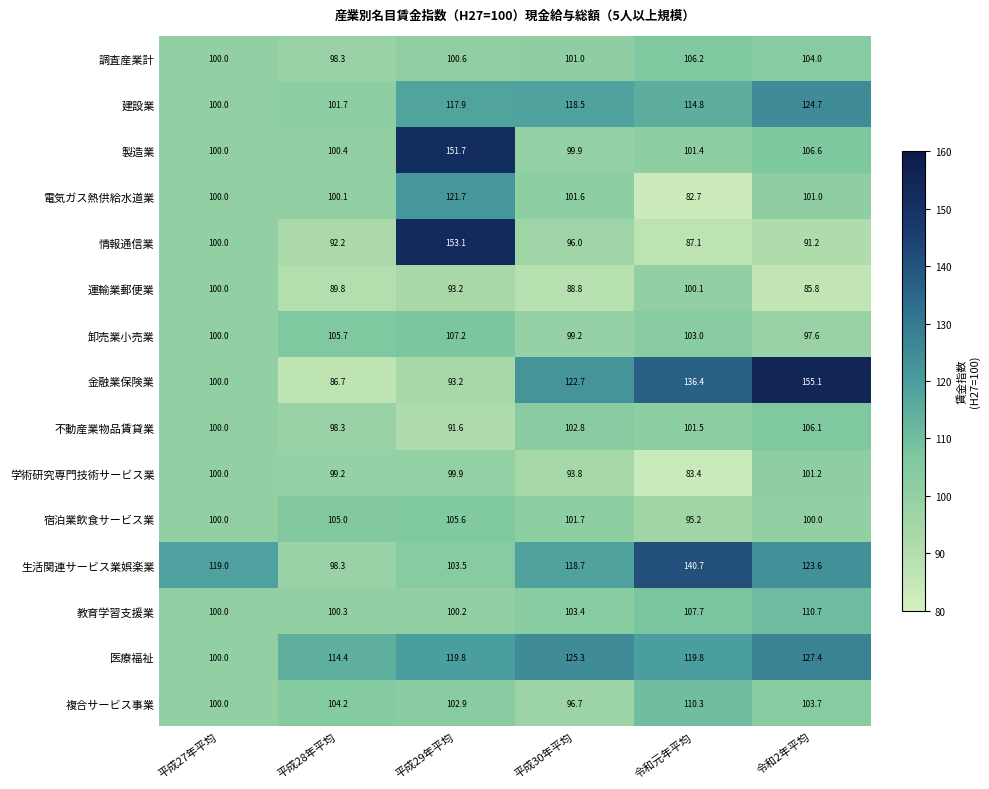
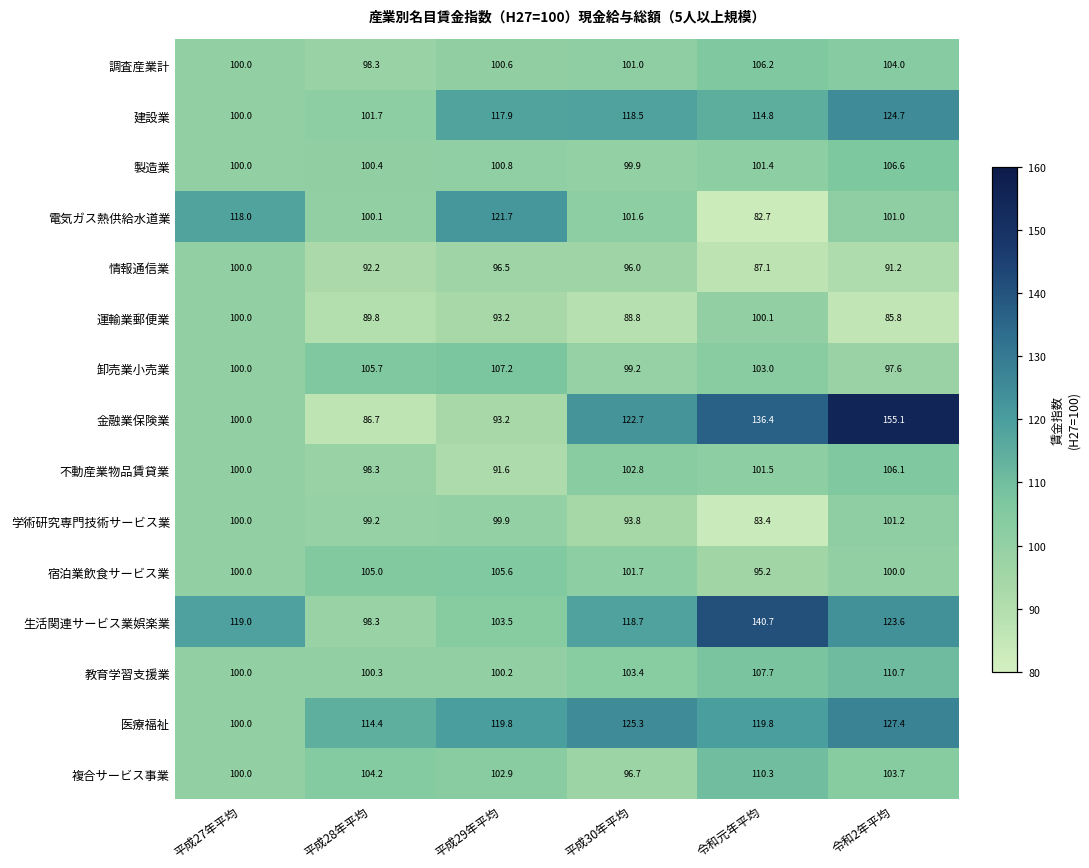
  {
    "調査産業計": {
      "平成27年平均": 100.0,
      "平成28年平均": 98.3,
      "平成29年平均": 100.6,
      "平成30年平均": 101.0,
      "令和元年平均": 106.2,
      "令和2年平均": 104.0
    },
    "建設業": {
      "平成27年平均": 100.0,
      "平成28年平均": 101.7,
      "平成29年平均": 117.9,
      "平成30年平均": 118.5,
      "令和元年平均": 114.8,
      "令和2年平均": 124.7
    },
    "製造業": {
      "平成27年平均": 100.0,
      "平成28年平均": 100.4,
-     "平成29年平均": 151.7,
+     "平成29年平均": 100.8,
      "平成30年平均": 99.9,
      "令和元年平均": 101.4,
      "令和2年平均": 106.6
    },
    "電気ガス熱供給水道業": {
-     "平成27年平均": 100.0,
+     "平成27年平均": 118.0,
      "平成28年平均": 100.1,
      "平成29年平均": 121.7,
      "平成30年平均": 101.6,
      "令和元年平均": 82.7,
      "令和2年平均": 101.0
    },
    "情報通信業": {
      "平成27年平均": 100.0,
      "平成28年平均": 92.2,
-     "平成29年平均": 153.1,
+     "平成29年平均": 96.5,
      "平成30年平均": 96.0,
      "令和元年平均": 87.1,
      "令和2年平均": 91.2
    },
    "運輸業郵便業": {
      "平成27年平均": 100.0,
      "平成28年平均": 89.8,
      "平成29年平均": 93.2,
      "平成30年平均": 88.8,
      "令和元年平均": 100.1,
      "令和2年平均": 85.8
    },
    "卸売業小売業": {
      "平成27年平均": 100.0,
      "平成28年平均": 105.7,
      "平成29年平均": 107.2,
      "平成30年平均": 99.2,
      "令和元年平均": 103.0,
      "令和2年平均": 97.6
    },
    "金融業保険業": {
      "平成27年平均": 100.0,
      "平成28年平均": 86.7,
      "平成29年平均": 93.2,
      "平成30年平均": 122.7,
      "令和元年平均": 136.4,
      "令和2年平均": 155.1
    },
    "不動産業物品賃貸業": {
      "平成27年平均": 100.0,
      "平成28年平均": 98.3,
      "平成29年平均": 91.6,
      "平成30年平均": 102.8,
      "令和元年平均": 101.5,
      "令和2年平均": 106.1
    },
    "学術研究専門技術サービス業": {
      "平成27年平均": 100.0,
      "平成28年平均": 99.2,
      "平成29年平均": 99.9,
      "平成30年平均": 93.8,
      "令和元年平均": 83.4,
      "令和2年平均": 101.2
    },
    "宿泊業飲食サービス業": {
      "平成27年平均": 100.0,
      "平成28年平均": 105.0,
      "平成29年平均": 105.6,
      "平成30年平均": 101.7,
      "令和元年平均": 95.2,
      "令和2年平均": 100.0
    },
    "生活関連サービス業娯楽業": {
      "平成27年平均": 119.0,
      "平成28年平均": 98.3,
      "平成29年平均": 103.5,
      "平成30年平均": 118.7,
      "令和元年平均": 140.7,
      "令和2年平均": 123.6
    },
    "教育学習支援業": {
      "平成27年平均": 100.0,
      "平成28年平均": 100.3,
      "平成29年平均": 100.2,
      "平成30年平均": 103.4,
      "令和元年平均": 107.7,
      "令和2年平均": 110.7
    },
    "医療福祉": {
      "平成27年平均": 100.0,
      "平成28年平均": 114.4,
      "平成29年平均": 119.8,
      "平成30年平均": 125.3,
      "令和元年平均": 119.8,
      "令和2年平均": 127.4
    },
    "複合サービス事業": {
      "平成27年平均": 100.0,
      "平成28年平均": 104.2,
      "平成29年平均": 102.9,
      "平成30年平均": 96.7,
      "令和元年平均": 110.3,
      "令和2年平均": 103.7
    }
  }
